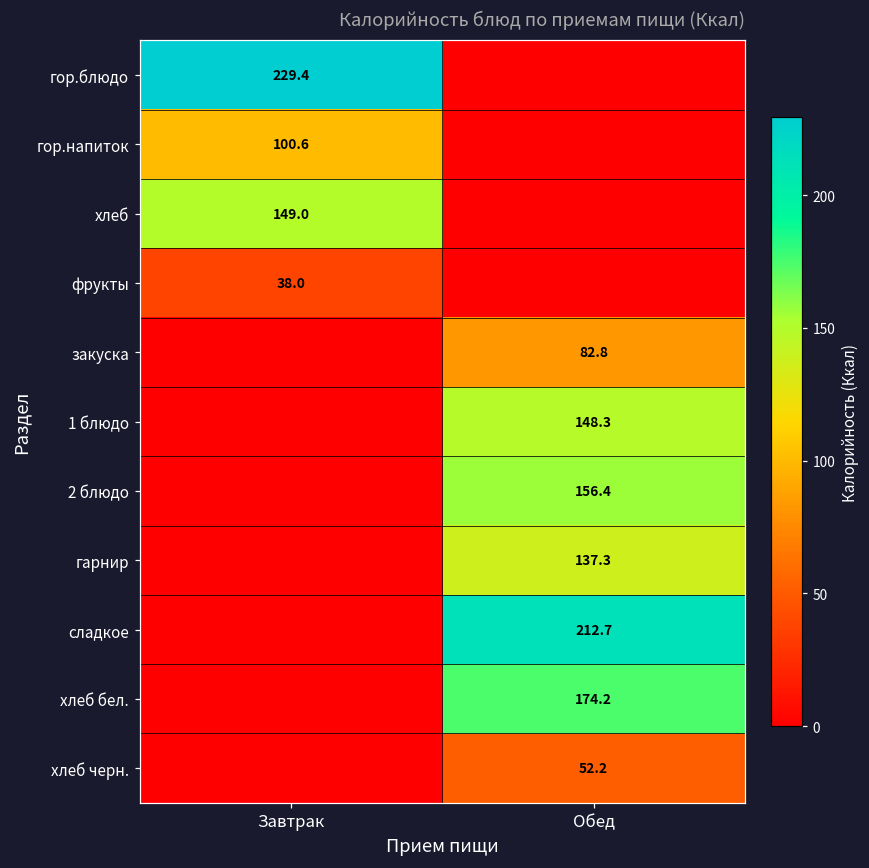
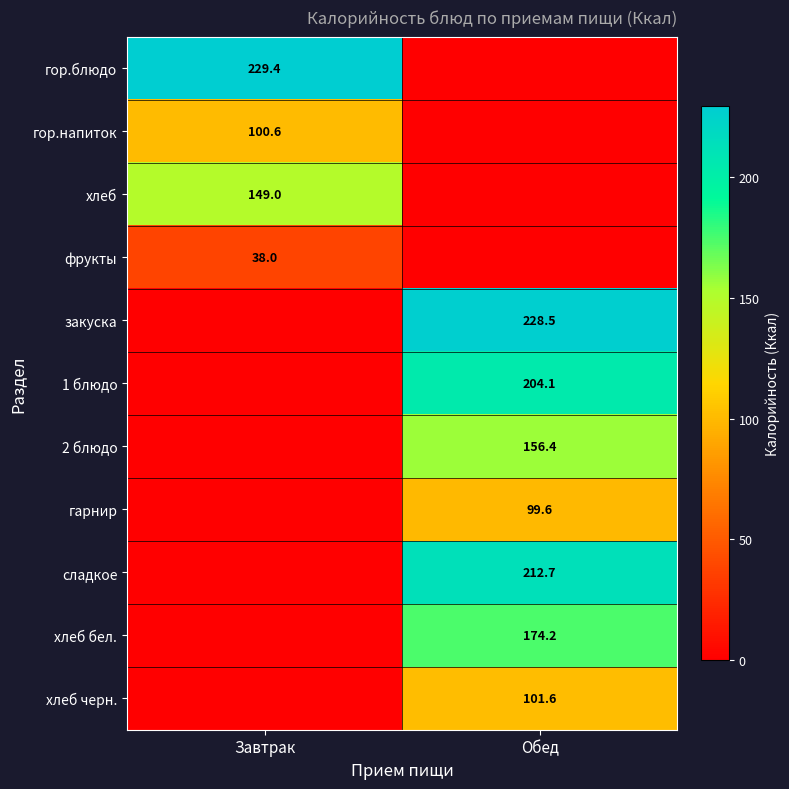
  {
    "гор.блюдо": {
      "Завтрак": 229.4
    },
    "гор.напиток": {
      "Завтрак": 100.6
    },
    "хлеб": {
      "Завтрак": 149.0
    },
    "фрукты": {
      "Завтрак": 38.0
    },
    "закуска": {
-     "Обед": 82.8
+     "Обед": 228.5
    },
    "1 блюдо": {
-     "Обед": 148.3
+     "Обед": 204.1
    },
    "2 блюдо": {
      "Обед": 156.4
    },
    "гарнир": {
-     "Обед": 137.3
+     "Обед": 99.6
    },
    "сладкое": {
      "Обед": 212.7
    },
    "хлеб бел.": {
      "Обед": 174.2
    },
    "хлеб черн.": {
-     "Обед": 52.2
+     "Обед": 101.6
    }
  }
